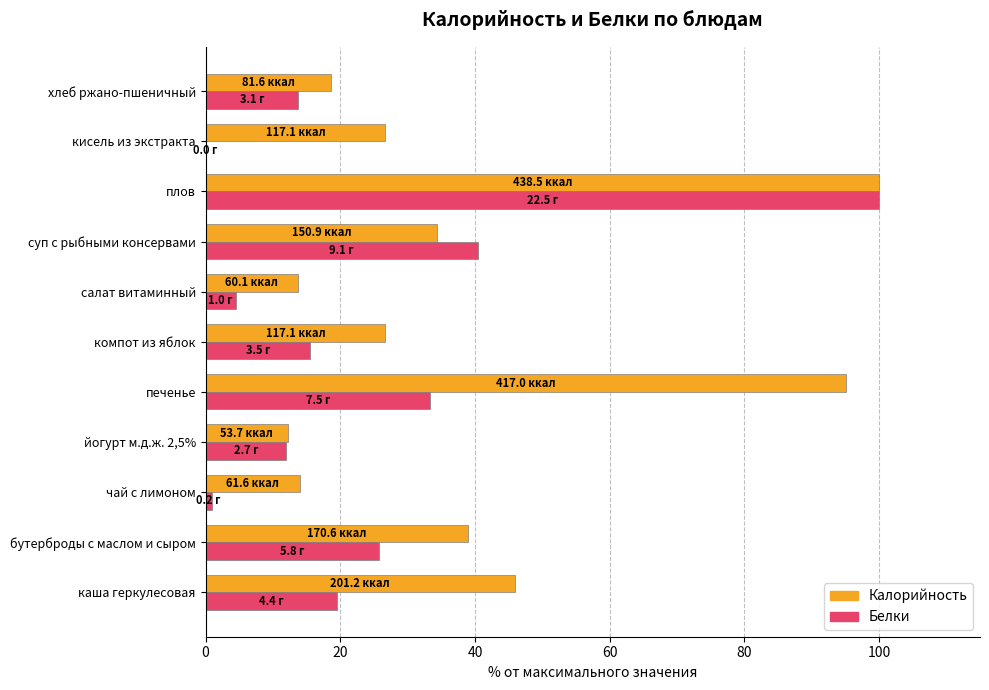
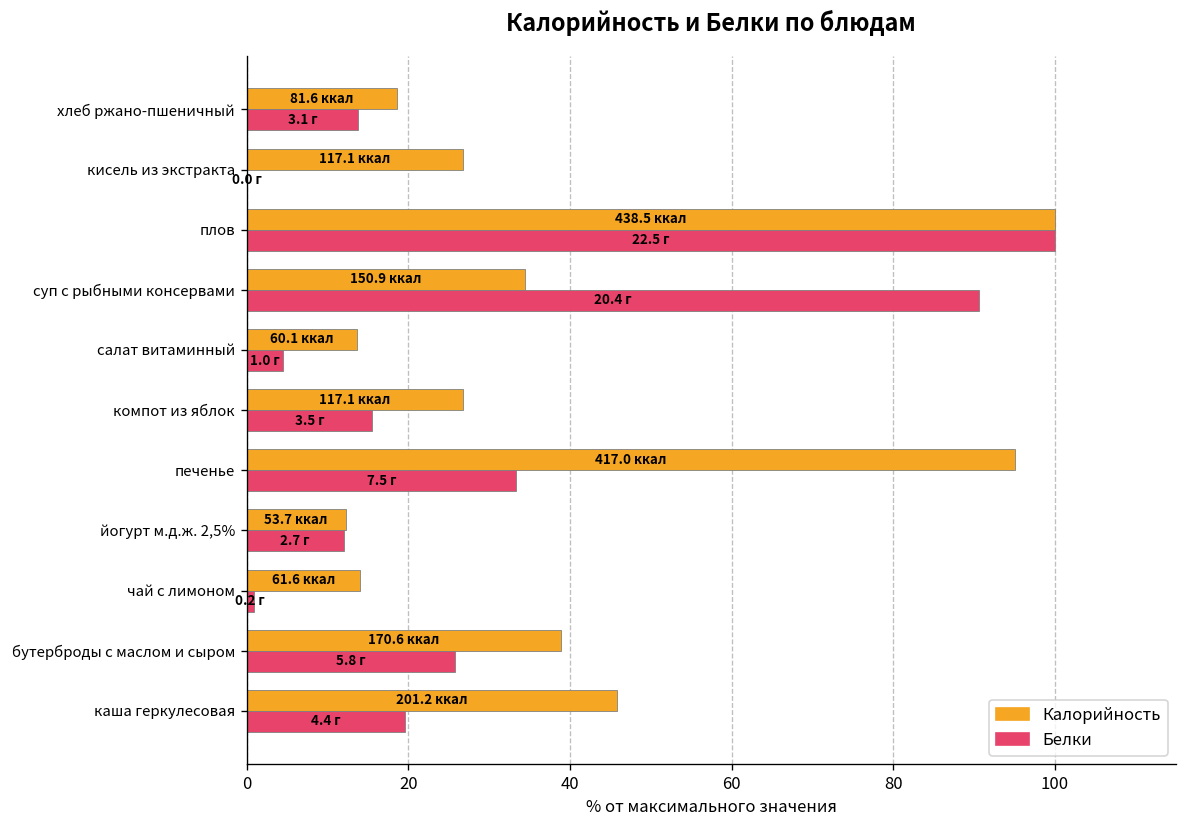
  {
    "Белки": {
      "кисель из экстракта": 0.0,
-     "суп с рыбными консервами": 9.1
+     "суп с рыбными консервами": 20.4
    }
  }
